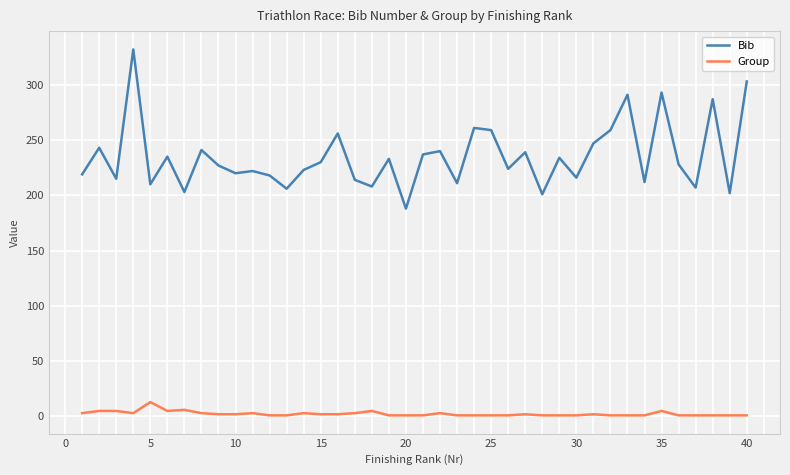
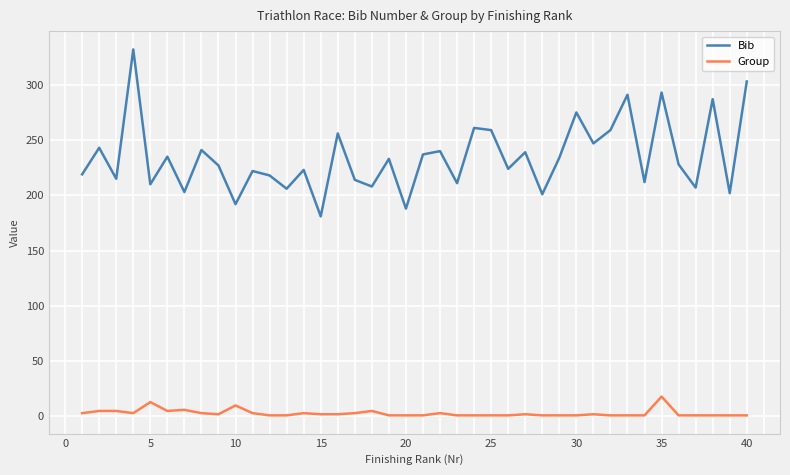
  {
    "Bib": {
      "5": 210,
-     "10": 220,
-     "15": 230,
+     "10": 192,
+     "15": 181,
      "20": 188,
      "25": 259,
-     "30": 216,
+     "30": 275,
      "35": 293,
      "40": 303
    },
    "Group": {
      "5": 13,
-     "10": 2,
+     "10": 10,
      "15": 2,
      "20": 1,
      "25": 1,
      "30": 1,
-     "35": 5,
+     "35": 18,
      "40": 1
    }
  }
